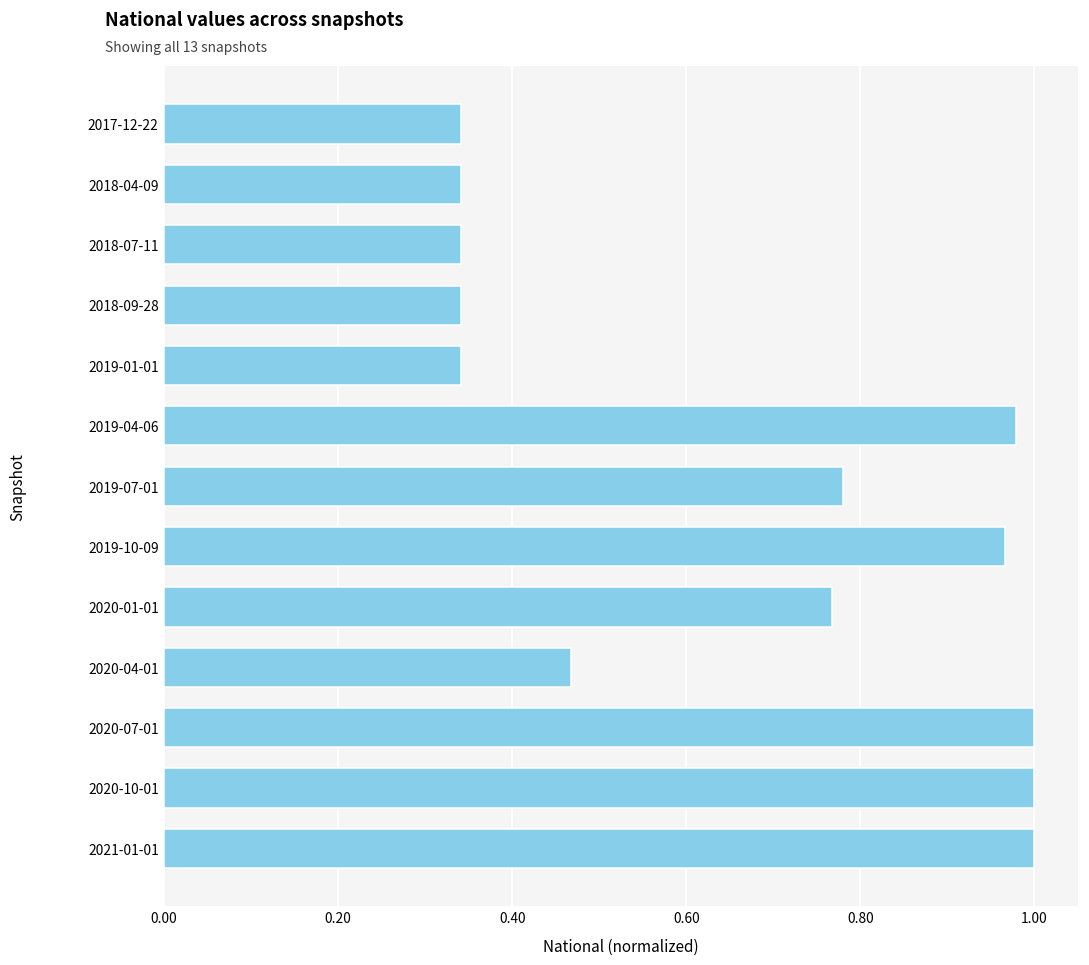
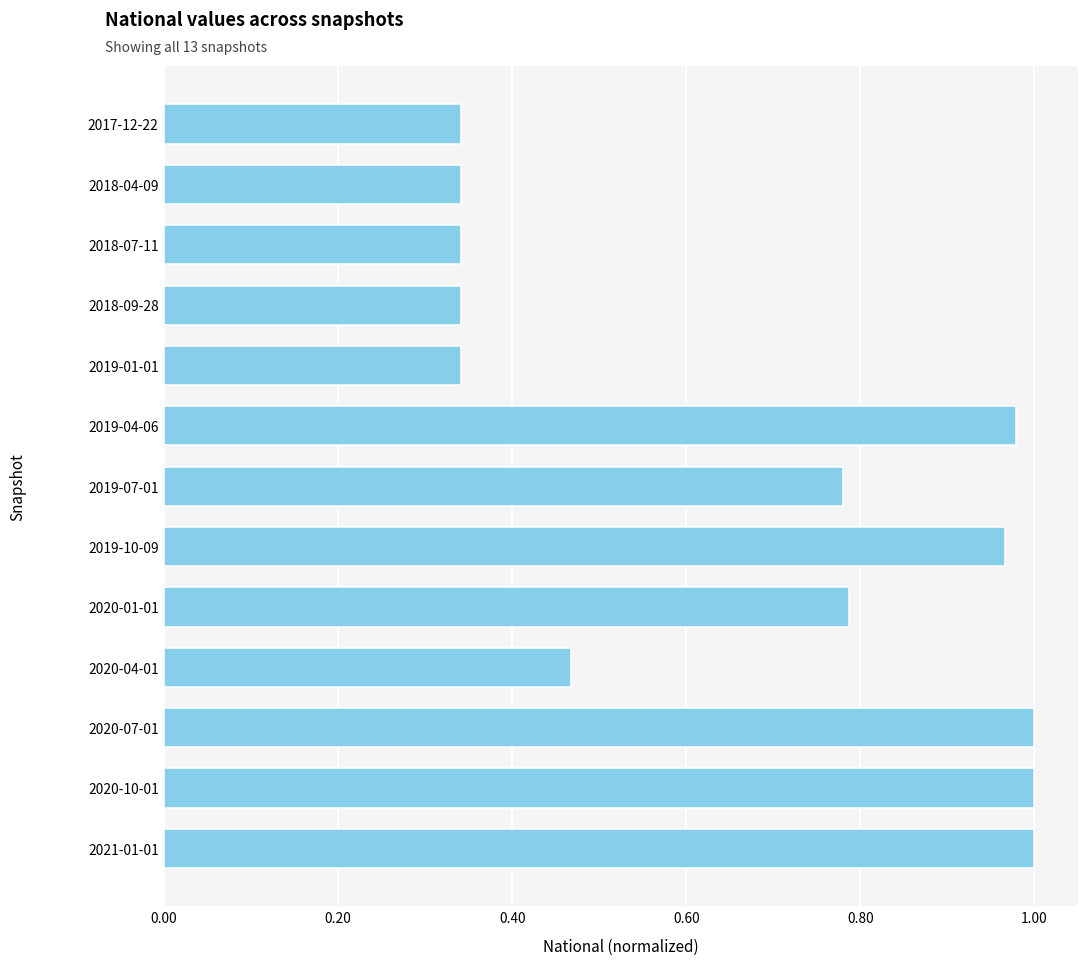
  {
    "2017-12-22": 0.34,
    "2018-04-09": 0.34,
    "2018-07-11": 0.34,
    "2018-09-28": 0.34,
    "2019-01-01": 0.34,
    "2019-04-06": 0.98,
    "2019-07-01": 0.78,
    "2019-10-09": 0.97,
-   "2020-01-01": 0.77,
+   "2020-01-01": 0.79,
    "2020-04-01": 0.47,
    "2020-07-01": 1.00,
    "2020-10-01": 1.00,
    "2021-01-01": 1.00
  }
